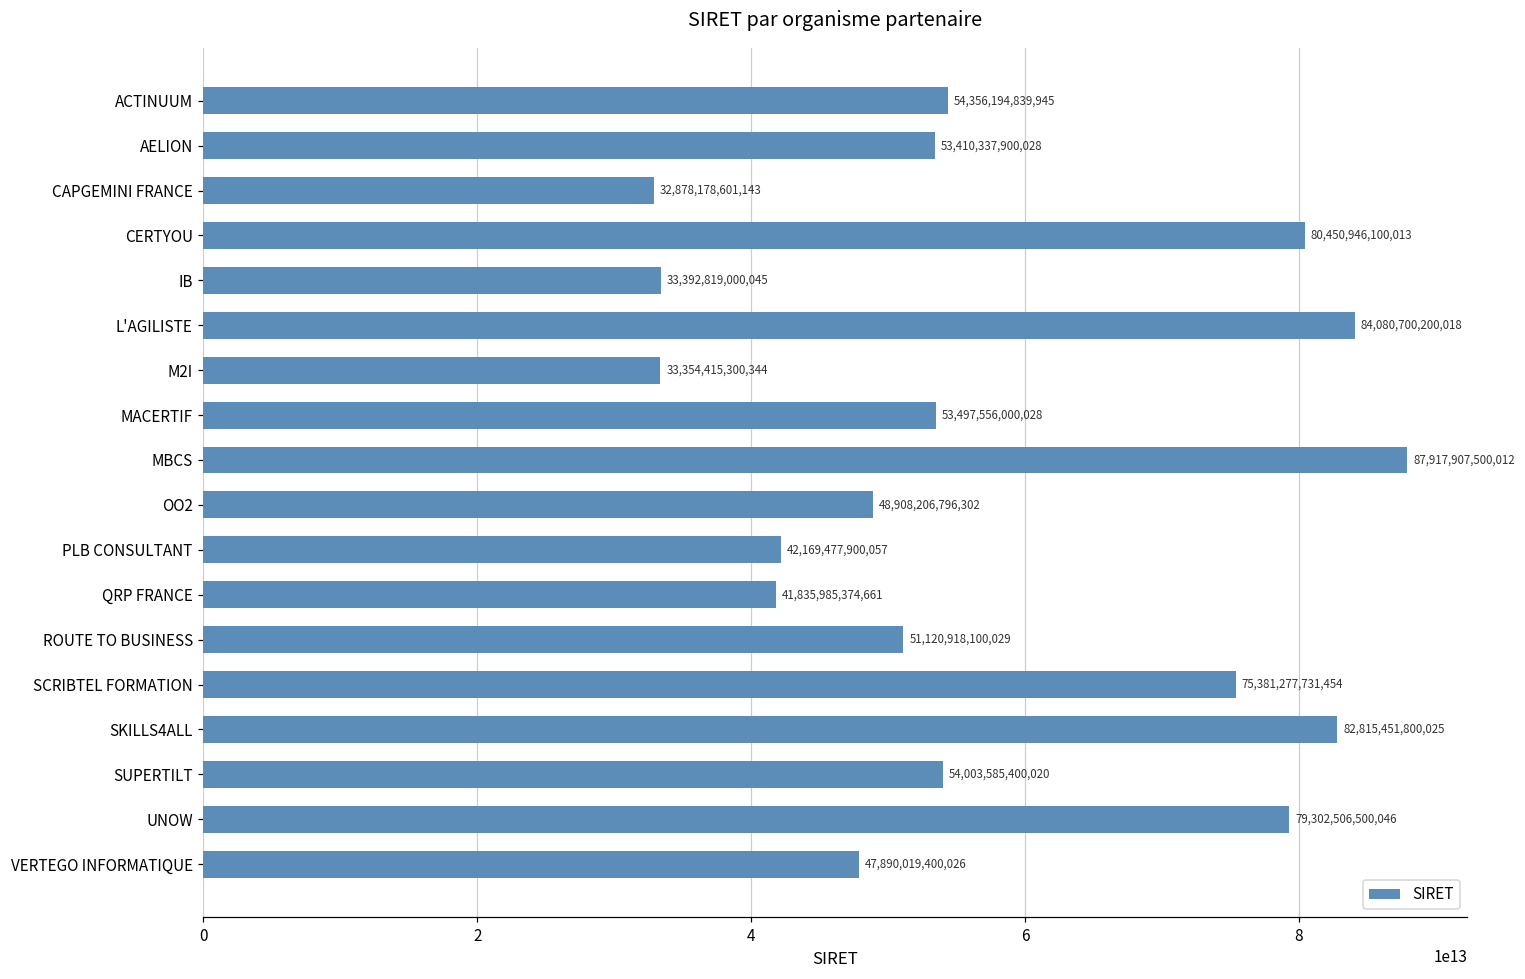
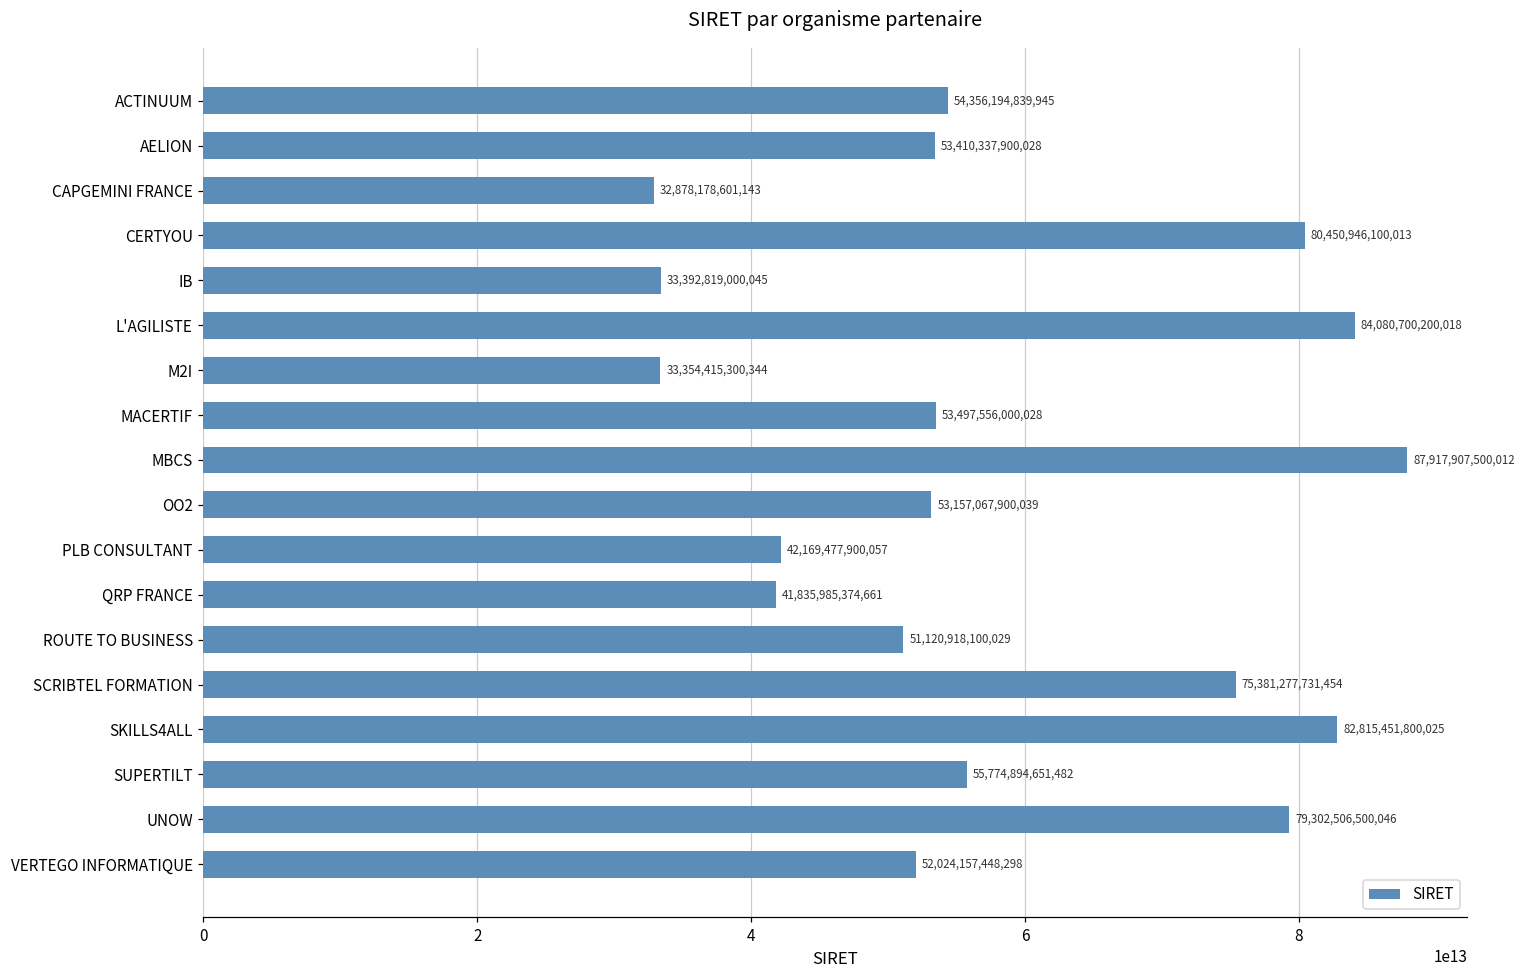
  {
    "ACTINUUM": "54,356,194,839,945",
    "AELION": "53,410,337,900,028",
    "CAPGEMINI FRANCE": "32,878,178,601,143",
    "CERTYOU": "80,450,946,100,013",
    "IB": "33,392,819,000,045",
    "L'AGILISTE": "84,080,700,200,018",
    "M2I": "33,354,415,300,344",
    "MACERTIF": "53,497,556,000,028",
    "MBCS": "87,917,907,500,012",
-   "OO2": "48,908,206,796,302",
+   "OO2": "53,157,067,900,039",
    "PLB CONSULTANT": "42,169,477,900,057",
    "QRP FRANCE": "41,835,985,374,661",
    "ROUTE TO BUSINESS": "51,120,918,100,029",
    "SCRIBTEL FORMATION": "75,381,277,731,454",
    "SKILLS4ALL": "82,815,451,800,025",
-   "SUPERTILT": "54,003,585,400,020",
+   "SUPERTILT": "55,774,894,651,482",
    "UNOW": "79,302,506,500,046",
-   "VERTEGO INFORMATIQUE": "47,890,019,400,026"
+   "VERTEGO INFORMATIQUE": "52,024,157,448,298"
  }
